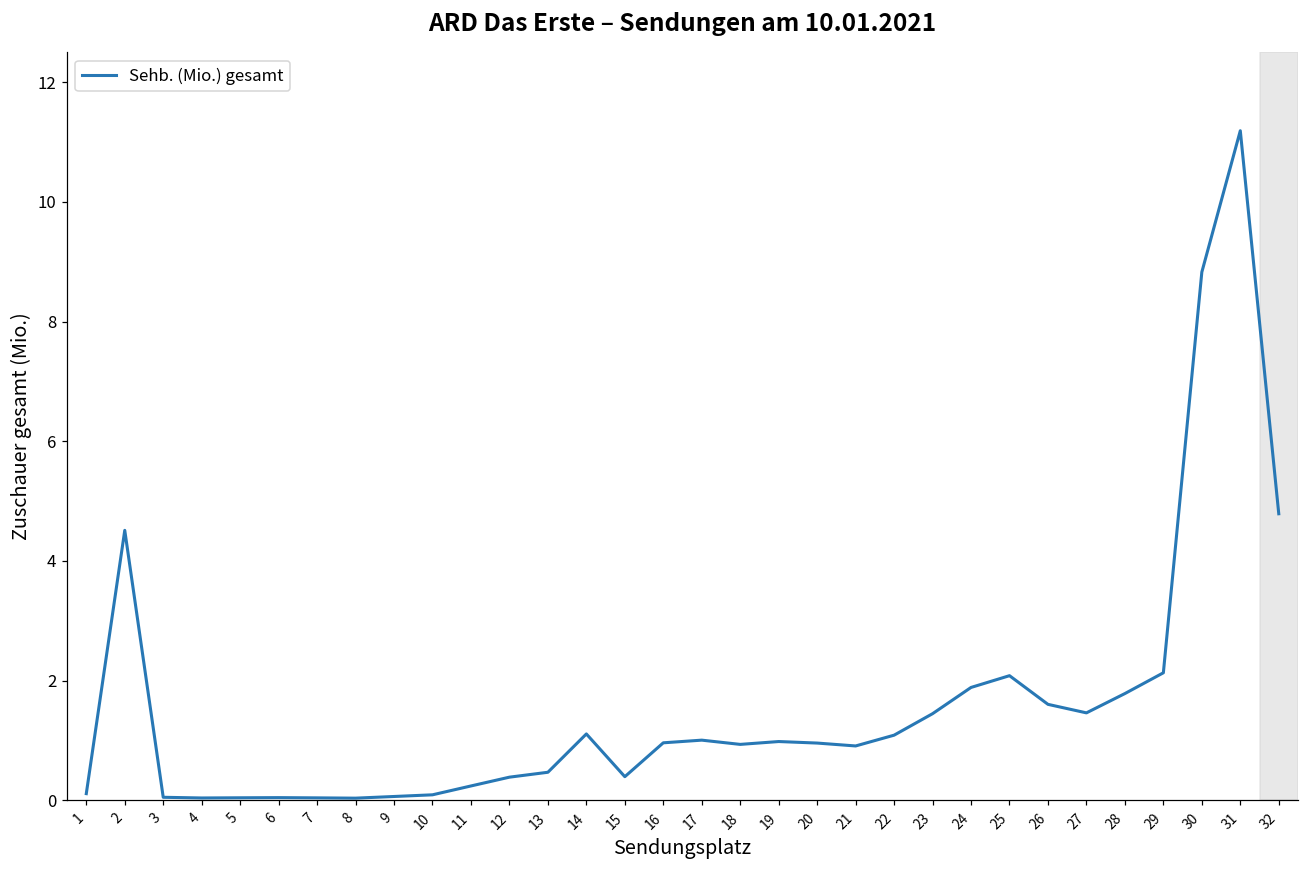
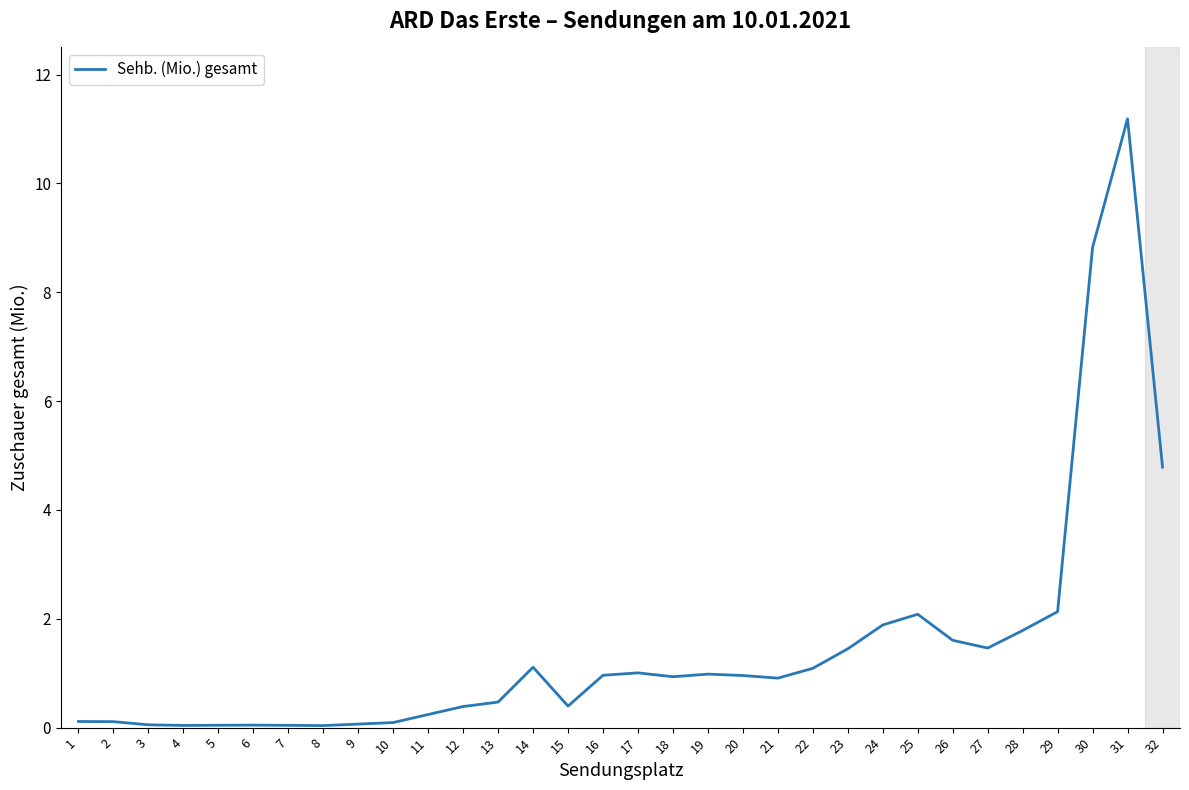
  {
    "1": 0.1,
-   "2": 4.5,
+   "2": 0.1,
    "3": 0.1,
    "4": 0.0,
    "5": 0.0,
    "6": 0.0,
    "7": 0.0,
    "8": 0.0,
    "9": 0.1,
    "10": 0.1,
    "11": 0.2,
    "12": 0.4,
    "13": 0.5,
    "14": 1.1,
    "15": 0.4,
    "16": 1.0,
    "17": 1.0,
    "18": 0.9,
    "19": 1.0,
    "20": 1.0,
    "21": 0.9,
    "22": 1.1,
    "23": 1.4,
    "24": 1.9,
    "25": 2.1,
    "26": 1.6,
    "27": 1.5,
    "28": 1.8,
    "29": 2.1,
    "30": 8.8,
    "31": 11.2,
    "32": 4.8
  }
